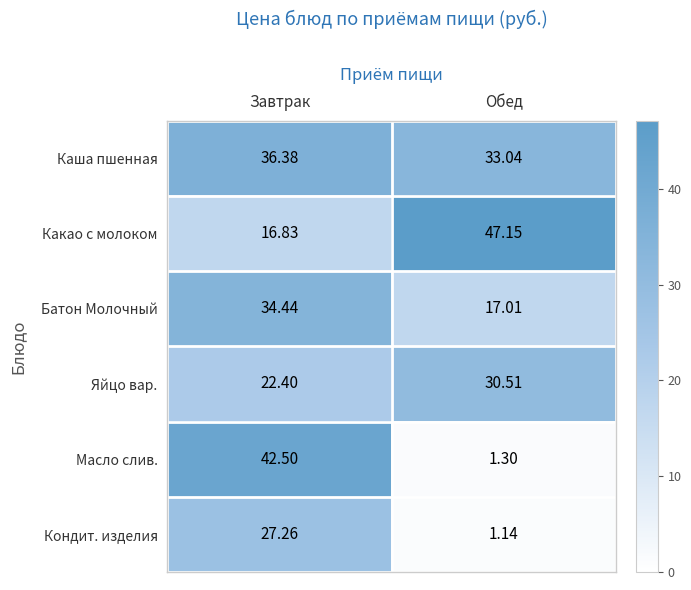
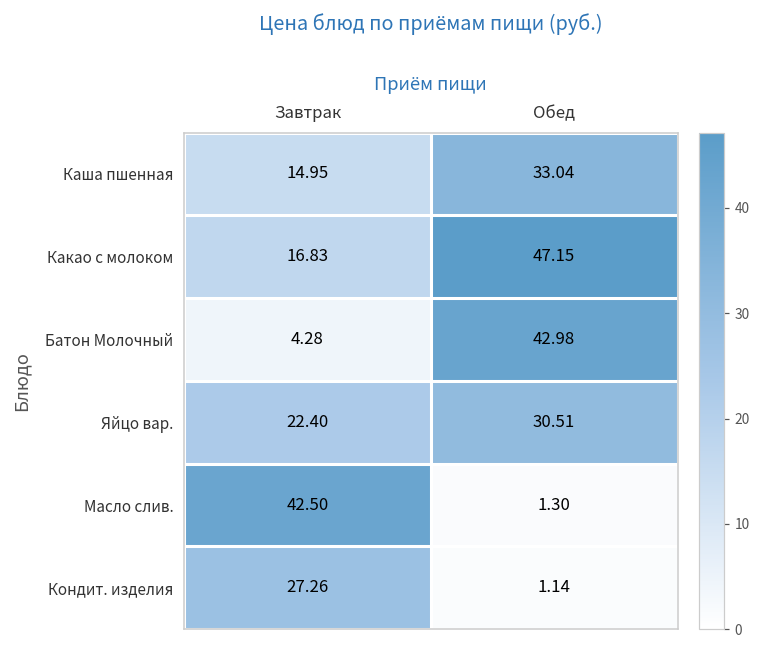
  {
    "Каша пшенная": {
-     "Завтрак": 36.38,
+     "Завтрак": 14.95,
      "Обед": 33.04
    },
    "Какао с молоком": {
      "Завтрак": 16.83,
      "Обед": 47.15
    },
    "Батон Молочный": {
-     "Завтрак": 34.44,
-     "Обед": 17.01
+     "Завтрак": 4.28,
+     "Обед": 42.98
    },
    "Яйцо вар.": {
      "Завтрак": 22.40,
      "Обед": 30.51
    },
    "Масло слив.": {
      "Завтрак": 42.50,
      "Обед": 1.30
    },
    "Кондит. изделия": {
      "Завтрак": 27.26,
      "Обед": 1.14
    }
  }
